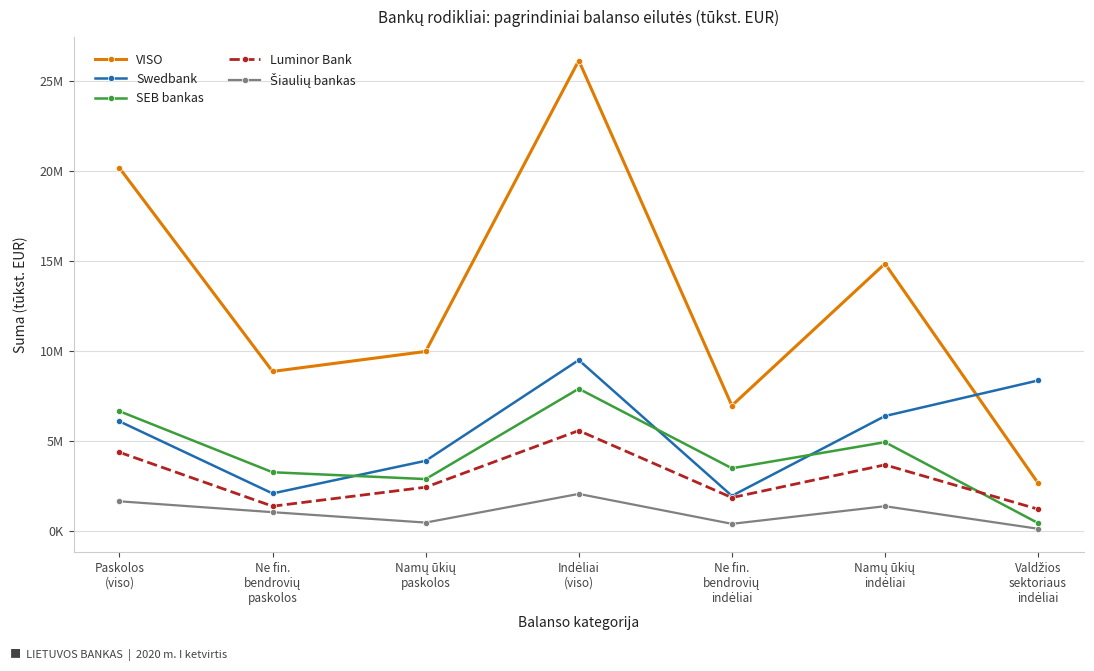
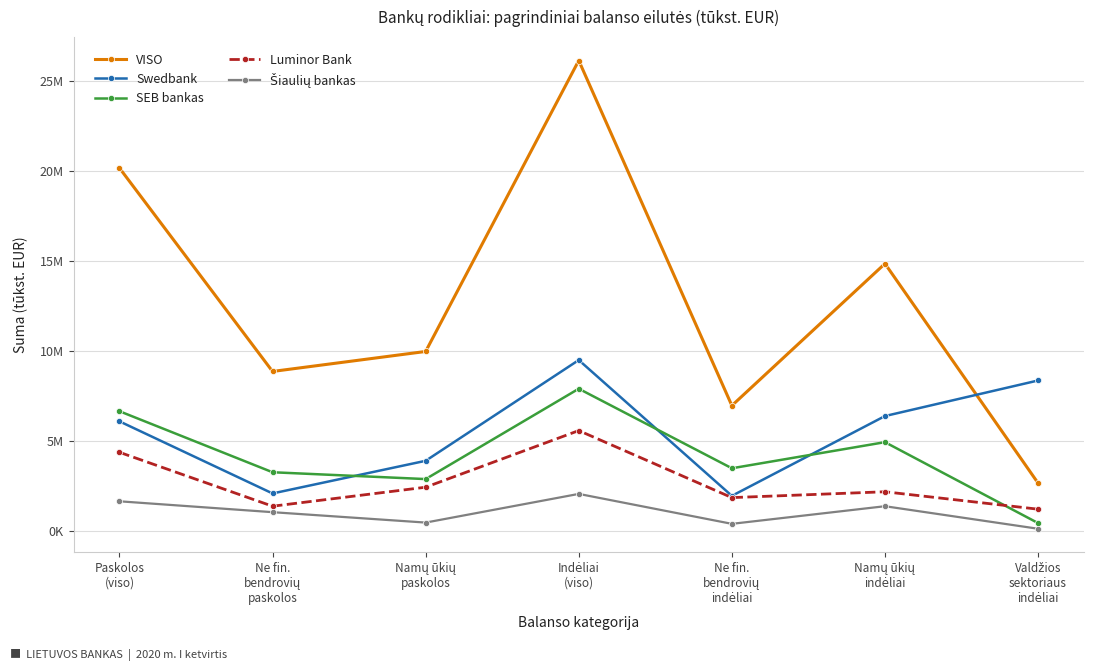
  {
    "VISO": {
      "Paskolos (viso)": 20200000,
      "Ne fin. bendrovių paskolos": 8900000,
      "Namų ūkių paskolos": 10000000,
      "Indėliai (viso)": 26100000,
      "Ne fin. bendrovių indėliai": 7000000,
      "Namų ūkių indėliai": 14900000,
      "Valdžios sektoriaus indėliai": 2700000
    },
    "Swedbank": {
      "Paskolos (viso)": 6100000,
      "Ne fin. bendrovių paskolos": 2100000,
      "Namų ūkių paskolos": 3900000,
      "Indėliai (viso)": 9500000,
      "Namų ūkių indėliai": 6400000,
      "Valdžios sektoriaus indėliai": 8400000
    },
    "SEB bankas": {
      "Paskolos (viso)": 6700000,
      "Ne fin. bendrovių paskolos": 3300000,
      "Namų ūkių paskolos": 2900000,
      "Indėliai (viso)": 7900000,
      "Ne fin. bendrovių indėliai": 3500000,
      "Namų ūkių indėliai": 5000000,
      "Valdžios sektoriaus indėliai": 500000
    },
    "Luminor Bank": {
      "Paskolos (viso)": 4400000,
      "Ne fin. bendrovių paskolos": 1400000,
      "Namų ūkių paskolos": 2500000,
      "Indėliai (viso)": 5600000,
-     "Namų ūkių indėliai": 3700000,
+     "Namų ūkių indėliai": 2200000,
      "Valdžios sektoriaus indėliai": 1200000
    },
    "Šiaulių bankas": {
      "Paskolos (viso)": 1700000,
      "Ne fin. bendrovių paskolos": 1100000,
      "Namų ūkių paskolos": 500000,
      "Indėliai (viso)": 2100000,
      "Ne fin. bendrovių indėliai": 400000,
      "Namų ūkių indėliai": 1400000,
      "Valdžios sektoriaus indėliai": 200000
    }
  }
